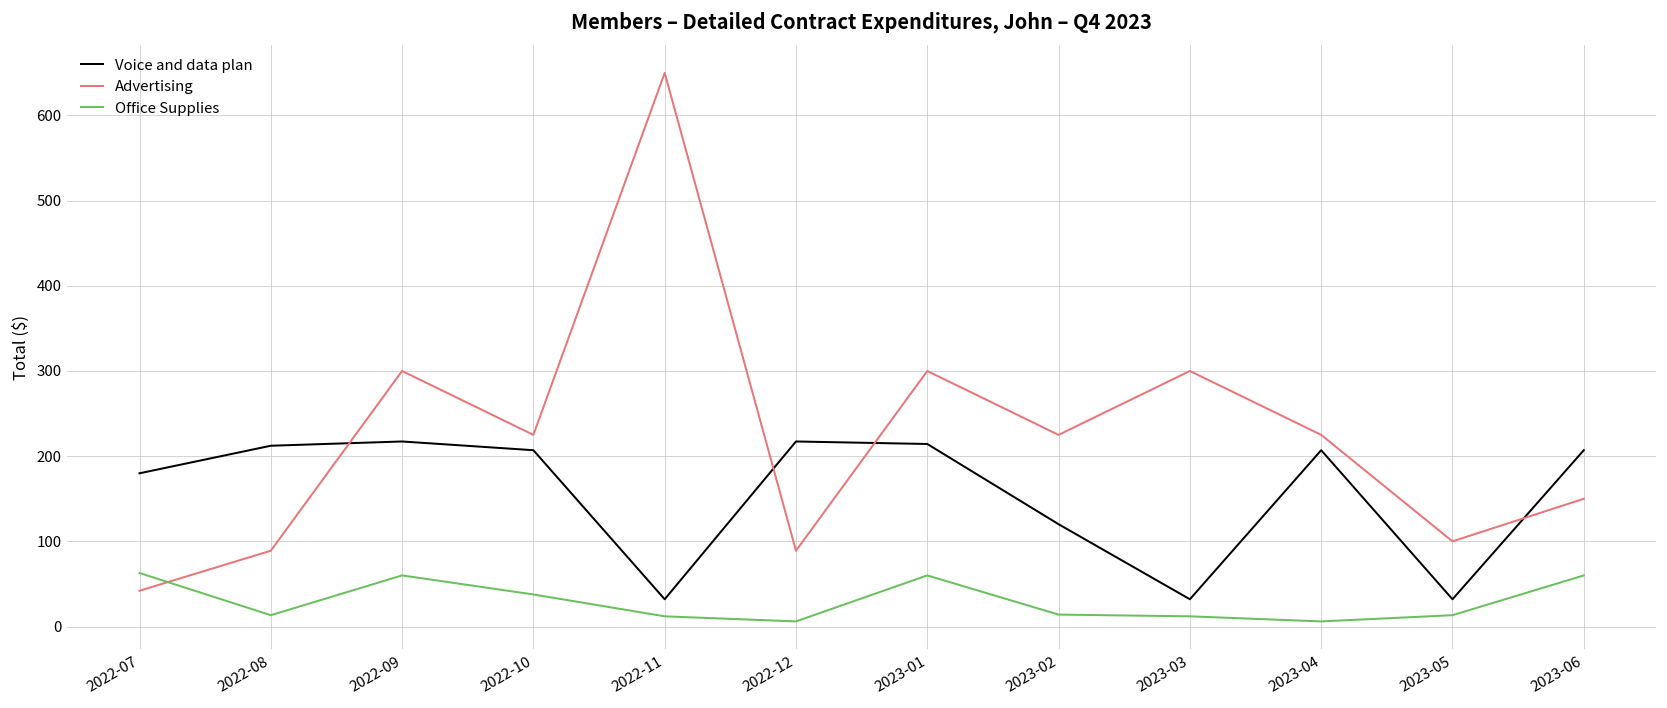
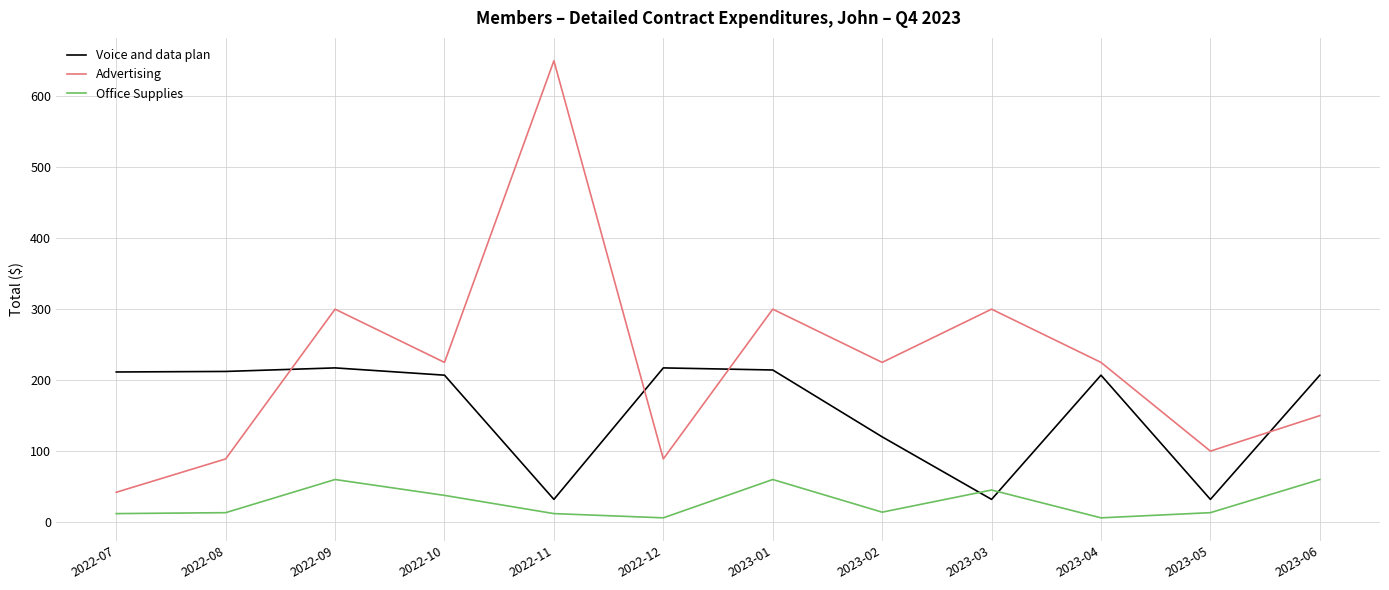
  {
    "Voice and data plan": {
-     "2022-07": 180,
+     "2022-07": 210,
      "2022-08": 210,
      "2022-09": 220,
      "2022-10": 210,
      "2022-11": 30,
      "2022-12": 220,
      "2023-01": 210,
      "2023-02": 120,
      "2023-03": 30,
      "2023-04": 210,
      "2023-05": 30,
      "2023-06": 210
    },
    "Advertising": {
      "2022-07": 40,
      "2022-08": 90,
      "2022-09": 300,
      "2022-10": 230,
      "2022-11": 650,
      "2022-12": 90,
      "2023-01": 300,
      "2023-02": 230,
      "2023-03": 300,
      "2023-04": 230,
      "2023-05": 100,
      "2023-06": 150
    },
    "Office Supplies": {
-     "2022-07": 60,
+     "2022-07": 10,
      "2022-08": 10,
      "2022-09": 60,
      "2022-10": 40,
      "2022-11": 10,
      "2022-12": 10,
      "2023-01": 60,
      "2023-02": 10,
-     "2023-03": 10,
+     "2023-03": 50,
      "2023-04": 10,
      "2023-05": 10,
      "2023-06": 60
    }
  }
